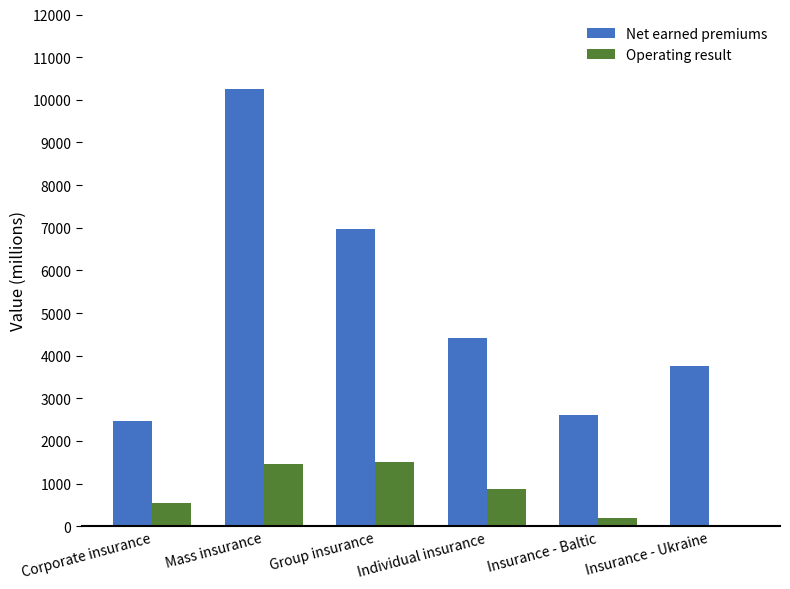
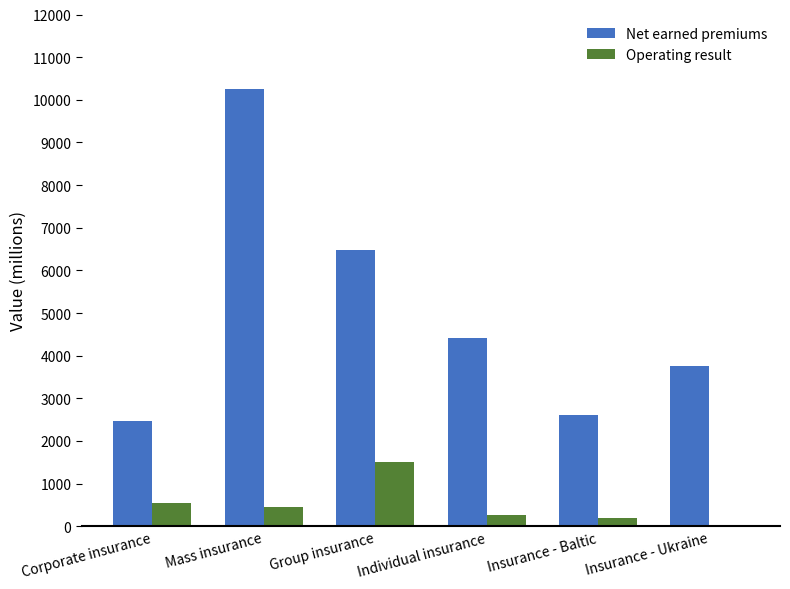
  {
    "Net earned premiums": {
      "Corporate insurance": 2500,
      "Mass insurance": 10300,
-     "Group insurance": 7000,
+     "Group insurance": 6500,
      "Individual insurance": 4400,
      "Insurance - Baltic": 2600,
      "Insurance - Ukraine": 3800
    },
    "Operating result": {
      "Corporate insurance": 500,
-     "Mass insurance": 1400,
+     "Mass insurance": 400,
      "Group insurance": 1500,
-     "Individual insurance": 900,
+     "Individual insurance": 300,
      "Insurance - Baltic": 200
    }
  }
